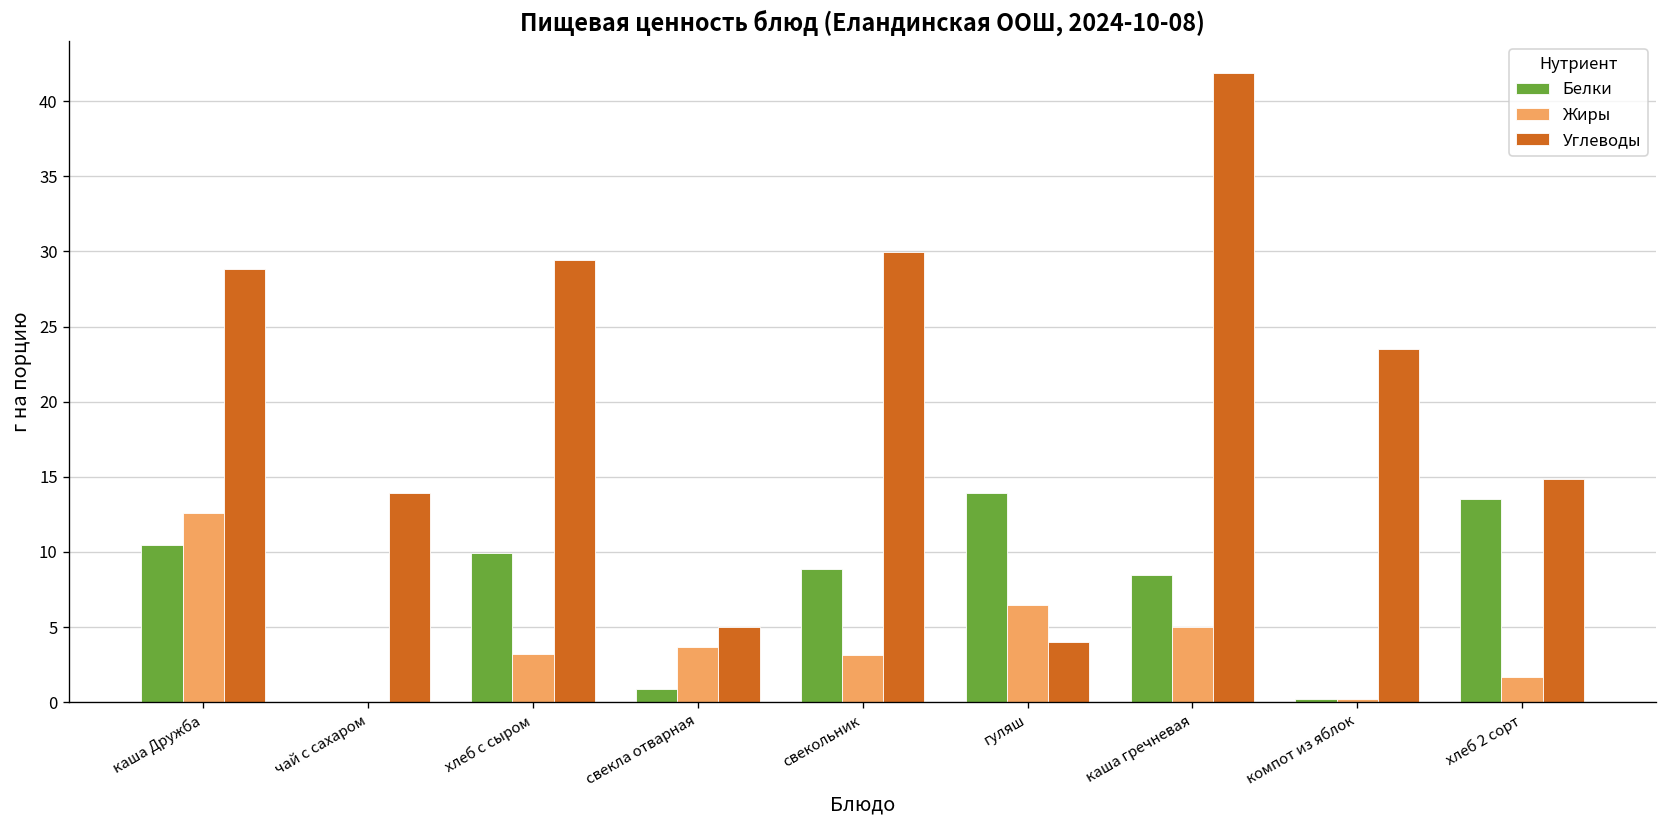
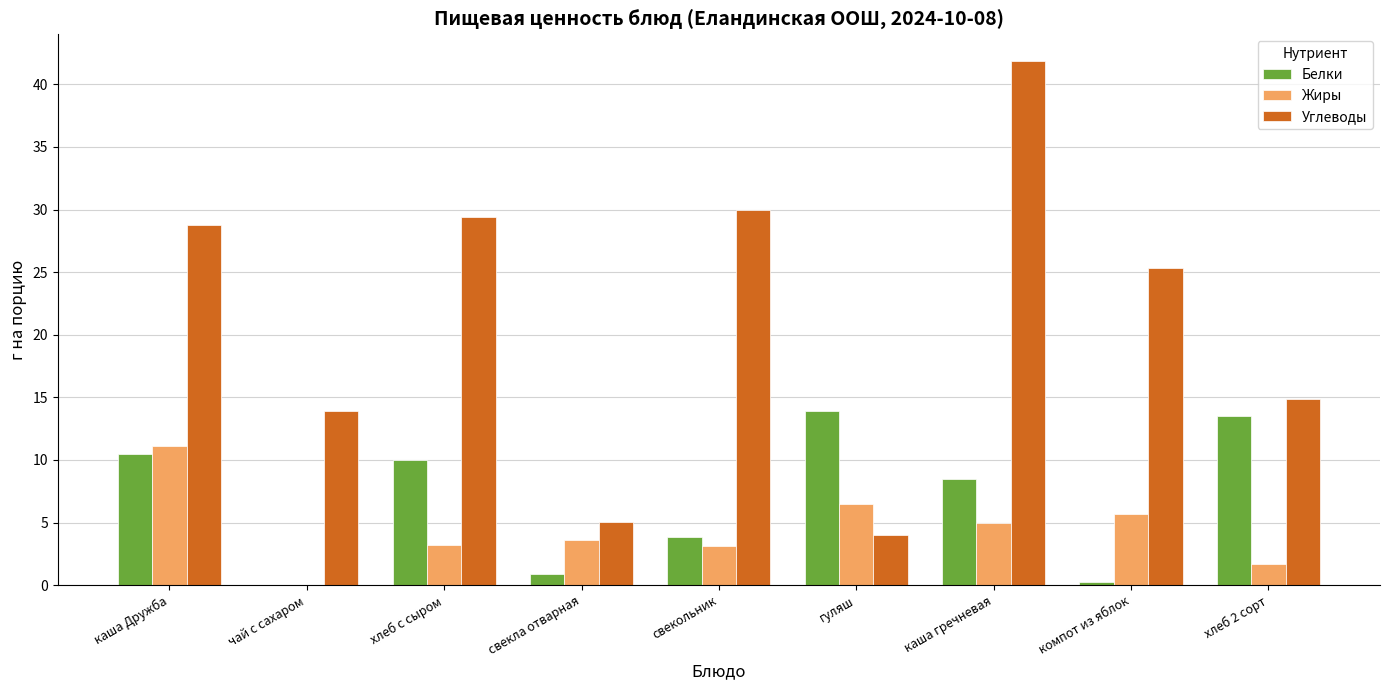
  {
    "Белки": {
      "каша Дружба": 10.4,
      "хлеб с сыром": 10.0,
      "свекла отварная": 0.9,
-     "свекольник": 8.9,
+     "свекольник": 3.8,
      "гуляш": 13.9,
      "каша гречневая": 8.5,
      "компот из яблок": 0.3,
      "хлеб 2 сорт": 13.5
    },
    "Жиры": {
-     "каша Дружба": 12.6,
+     "каша Дружба": 11.1,
      "чай с сахаром": 0.0,
      "хлеб с сыром": 3.2,
      "свекла отварная": 3.7,
      "свекольник": 3.1,
      "гуляш": 6.5,
      "каша гречневая": 5.0,
-     "компот из яблок": 0.3,
+     "компот из яблок": 5.7,
      "хлеб 2 сорт": 1.7
    },
    "Углеводы": {
      "каша Дружба": 28.8,
      "чай с сахаром": 13.9,
      "хлеб с сыром": 29.4,
      "свекла отварная": 5.0,
      "свекольник": 30.0,
      "гуляш": 4.0,
      "каша гречневая": 41.9,
-     "компот из яблок": 23.5,
+     "компот из яблок": 25.4,
      "хлеб 2 сорт": 14.9
    }
  }
